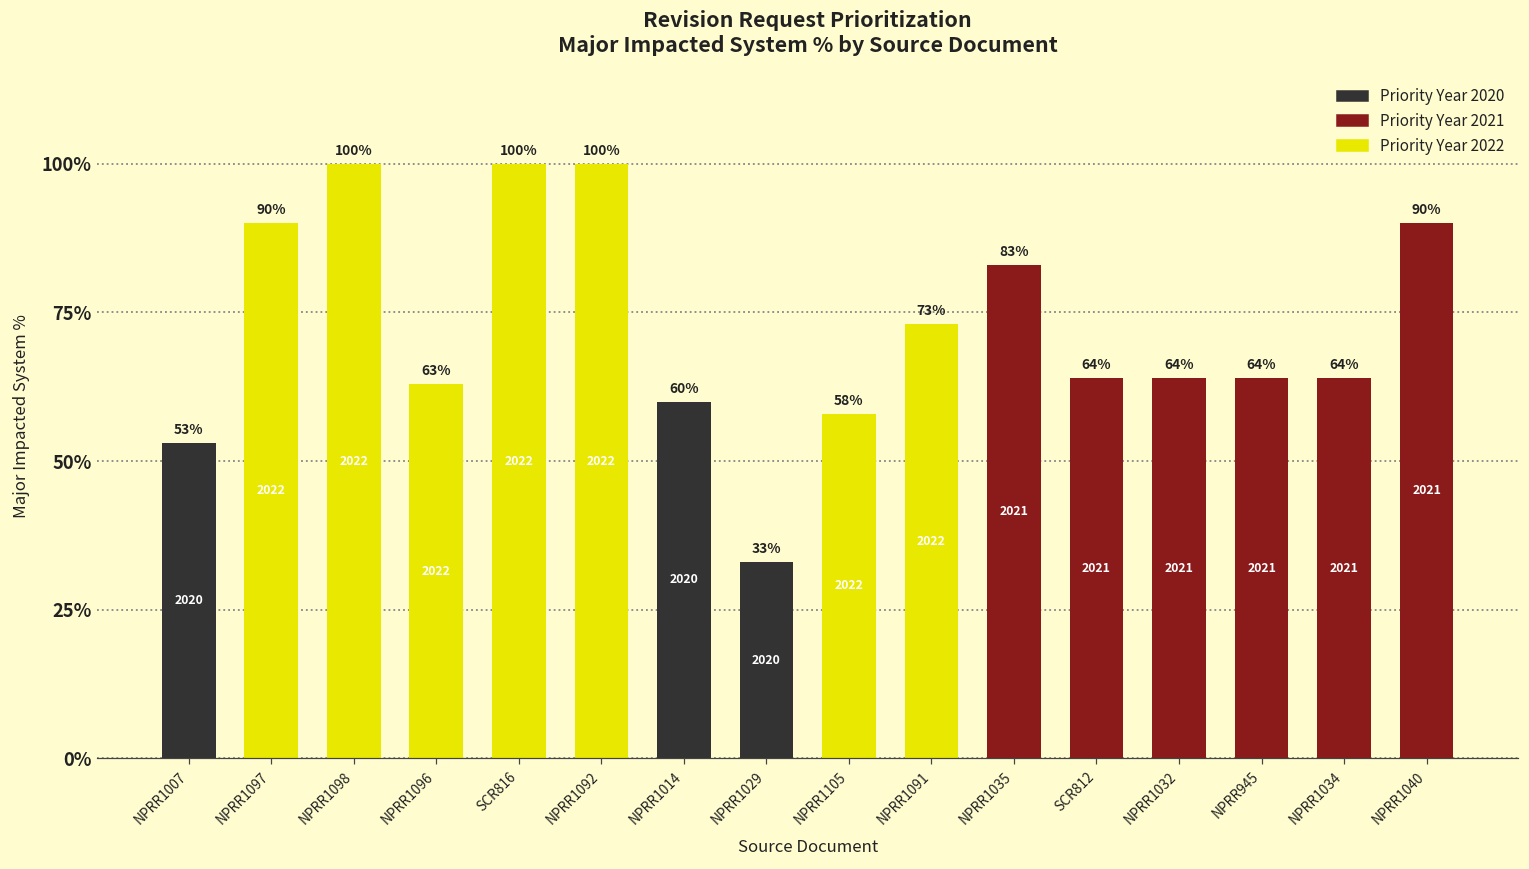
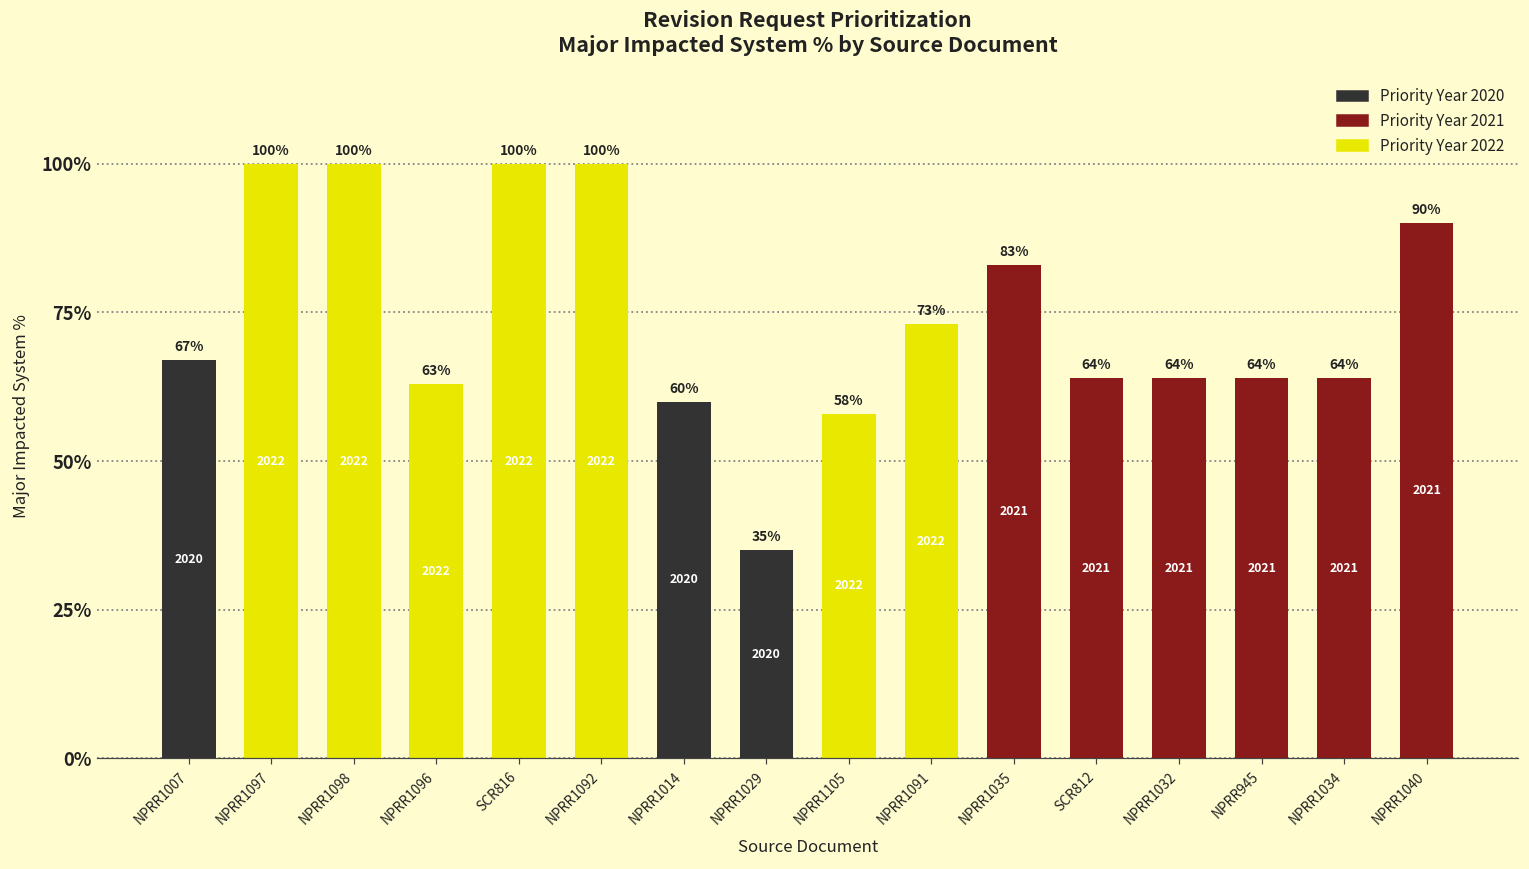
  {
-   "NPRR1007": "53%",
-   "NPRR1097": "90%",
+   "NPRR1007": "67%",
+   "NPRR1097": "100%",
    "NPRR1098": "100%",
    "NPRR1096": "63%",
    "SCR816": "100%",
    "NPRR1092": "100%",
    "NPRR1014": "60%",
-   "NPRR1029": "33%",
+   "NPRR1029": "35%",
    "NPRR1105": "58%",
    "NPRR1091": "73%",
    "NPRR1035": "83%",
    "SCR812": "64%",
    "NPRR1032": "64%",
    "NPRR945": "64%",
    "NPRR1034": "64%",
    "NPRR1040": "90%"
  }
